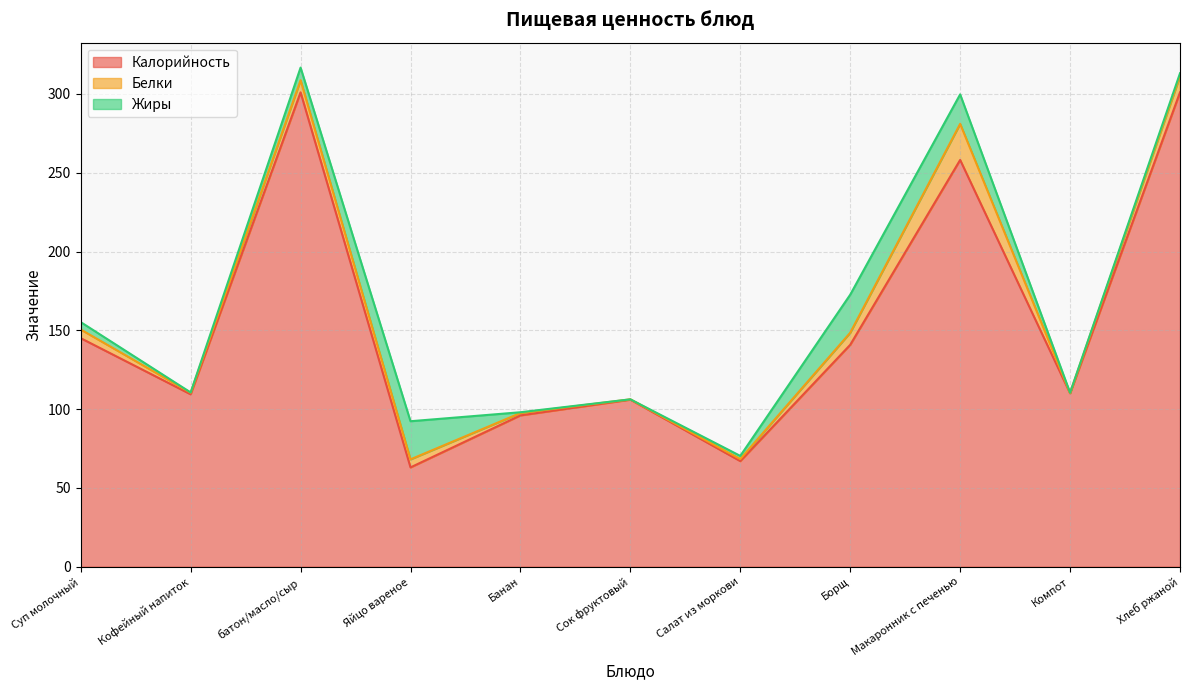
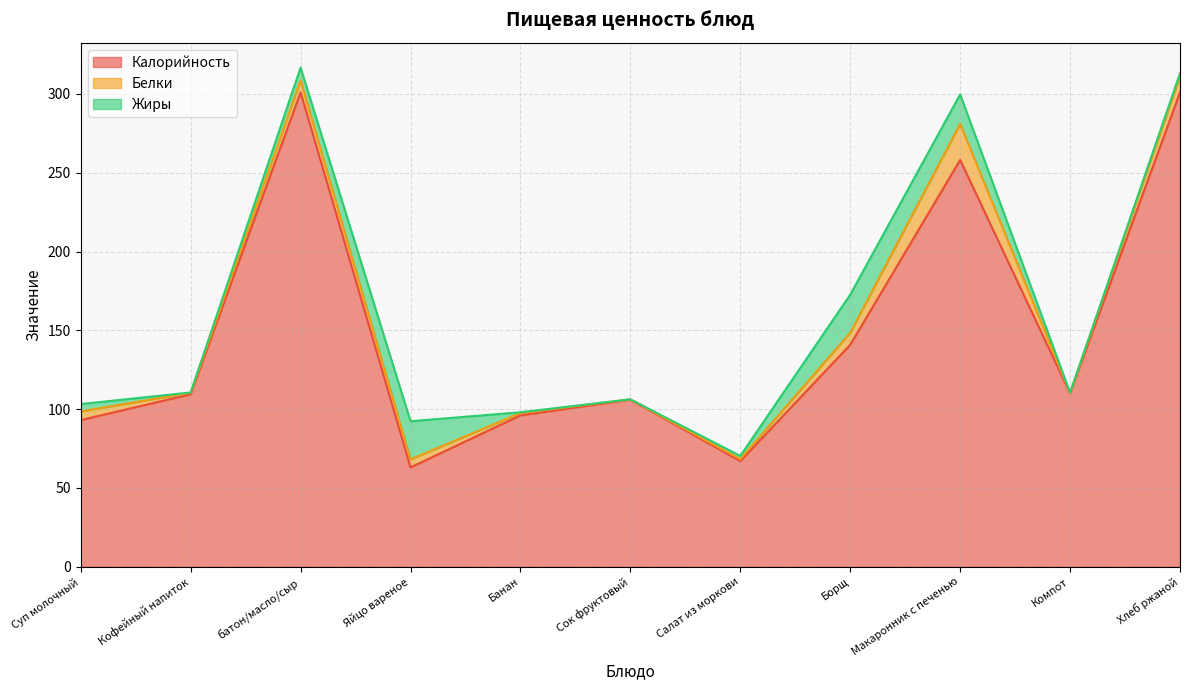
  {
    "Калорийность": {
-     "Суп молочный": 145,
+     "Суп молочный": 93,
      "батон/масло/сыр": 301,
      "Яйцо вареное": 63,
      "Борщ": 141,
      "Макаронник с печенью": 258,
      "Хлеб ржаной": 301
    },
    "Белки": {
      "Суп молочный": 6,
      "батон/масло/сыр": 8,
      "Яйцо вареное": 5,
      "Борщ": 8,
      "Макаронник с печенью": 23,
      "Хлеб ржаной": 10
    },
    "Жиры": {
      "Суп молочный": 5,
      "батон/масло/сыр": 8,
      "Яйцо вареное": 24,
      "Салат из моркови": 2,
      "Борщ": 24,
      "Макаронник с печенью": 19,
      "Хлеб ржаной": 2
    }
  }
